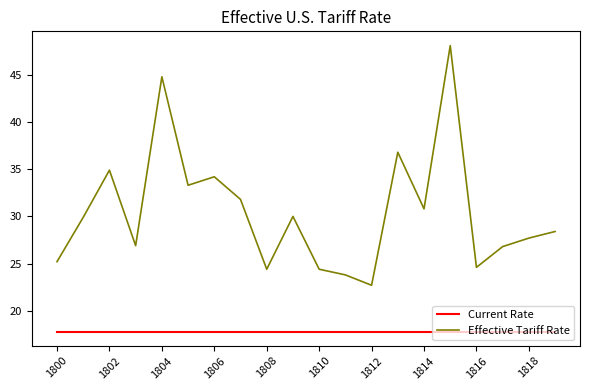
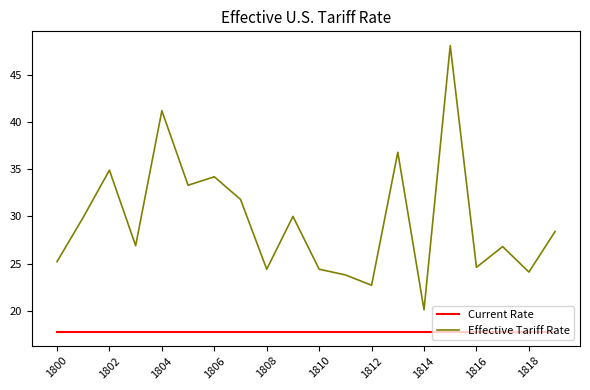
  {
    "Current Rate": {
      "1800": 18,
      "1802": 18,
      "1804": 18,
      "1806": 18,
      "1808": 18,
      "1810": 18,
      "1812": 18,
      "1814": 18
    },
    "Effective Tariff Rate": {
      "1800": 25,
      "1802": 35,
-     "1804": 45,
+     "1804": 41,
      "1806": 34,
      "1808": 24,
      "1810": 24,
      "1812": 23,
-     "1814": 31,
+     "1814": 20,
      "1816": 25,
-     "1818": 28
+     "1818": 24
    }
  }
